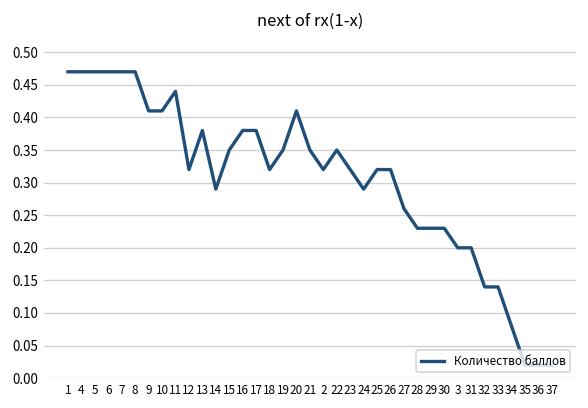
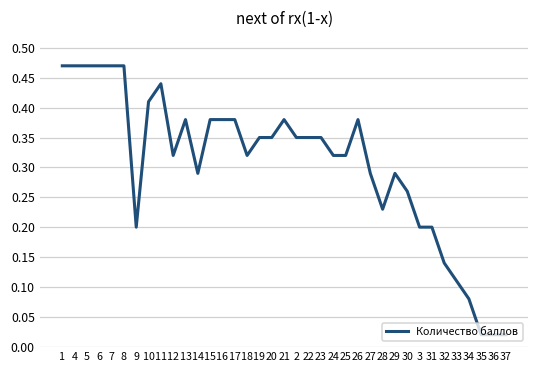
  {
    "1": 0.47,
    "4": 0.47,
    "5": 0.47,
    "6": 0.47,
    "7": 0.47,
    "8": 0.47,
-   "9": 0.41,
+   "9": 0.20,
    "10": 0.41,
    "11": 0.44,
    "12": 0.32,
    "13": 0.38,
    "14": 0.29,
-   "15": 0.35,
+   "15": 0.38,
    "16": 0.38,
    "17": 0.38,
    "18": 0.32,
    "19": 0.35,
-   "20": 0.41,
-   "21": 0.35,
-   "2": 0.32,
+   "20": 0.35,
+   "21": 0.38,
+   "2": 0.35,
    "22": 0.35,
-   "23": 0.32,
-   "24": 0.29,
+   "23": 0.35,
+   "24": 0.32,
    "25": 0.32,
-   "26": 0.32,
-   "27": 0.26,
+   "26": 0.38,
+   "27": 0.29,
    "28": 0.23,
-   "29": 0.23,
-   "30": 0.23,
+   "29": 0.29,
+   "30": 0.26,
    "3": 0.20,
    "31": 0.20,
    "32": 0.14,
-   "33": 0.14,
+   "33": 0.11,
    "34": 0.08
  }
